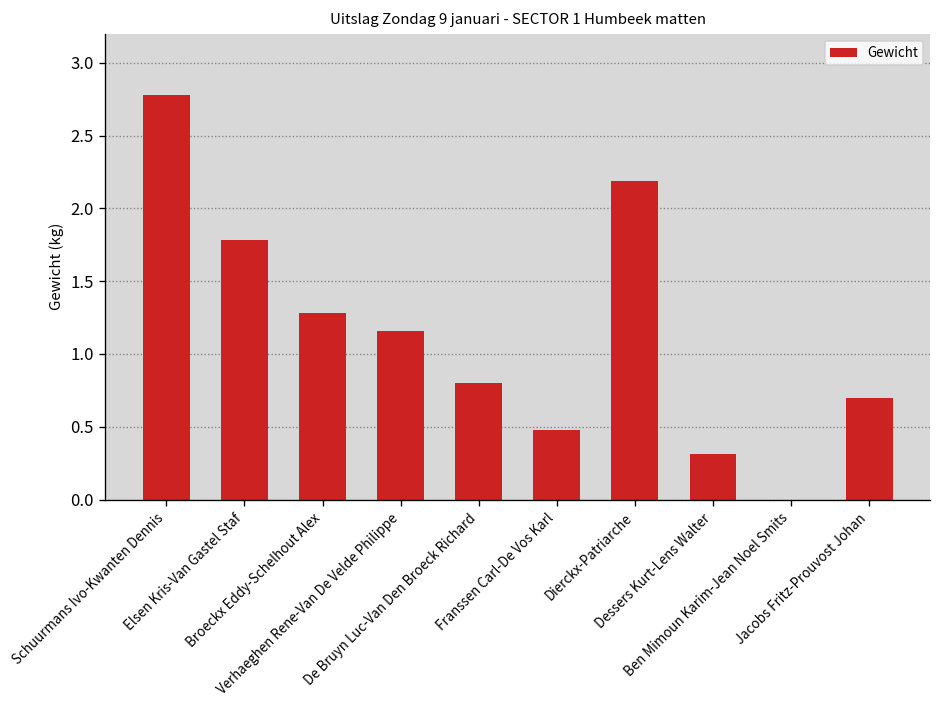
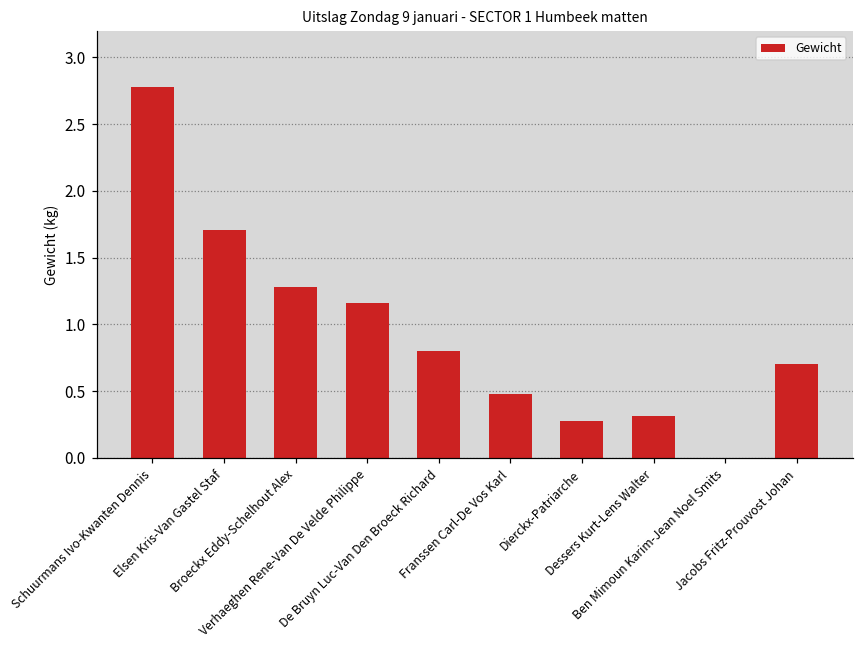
  {
    "Schuurmans Ivo-Kwanten Dennis": 2.78,
-   "Elsen Kris-Van Gastel Staf": 1.78,
+   "Elsen Kris-Van Gastel Staf": 1.71,
    "Broeckx Eddy-Schelhout Alex": 1.28,
    "Verhaeghen Rene-Van De Velde Philippe": 1.16,
    "De Bruyn Luc-Van Den Broeck Richard": 0.80,
    "Franssen Carl-De Vos Karl": 0.48,
-   "Dierckx-Patriarche": 2.19,
+   "Dierckx-Patriarche": 0.28,
    "Dessers Kurt-Lens Walter": 0.31,
    "Ben Mimoun Karim-Jean Noel Smits": 0.00,
    "Jacobs Fritz-Prouvost Johan": 0.70
  }
